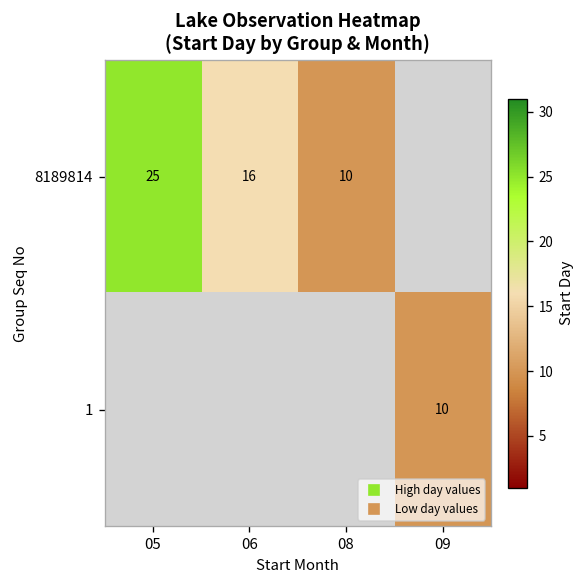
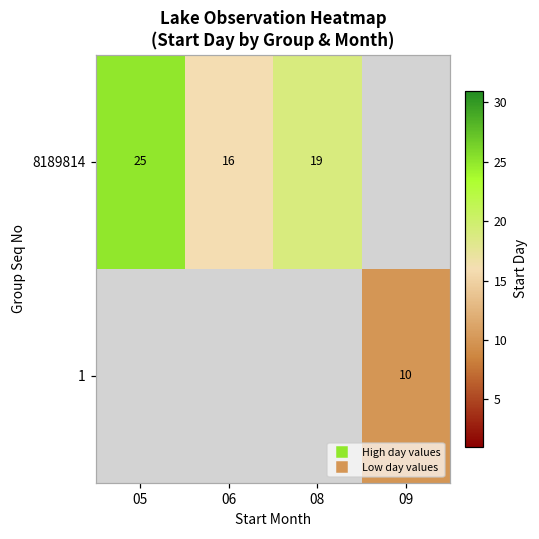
  {
    "8189814": {
      "05": 25,
      "06": 16,
-     "08": 10
+     "08": 19
    },
    "1": {
      "09": 10
    }
  }
